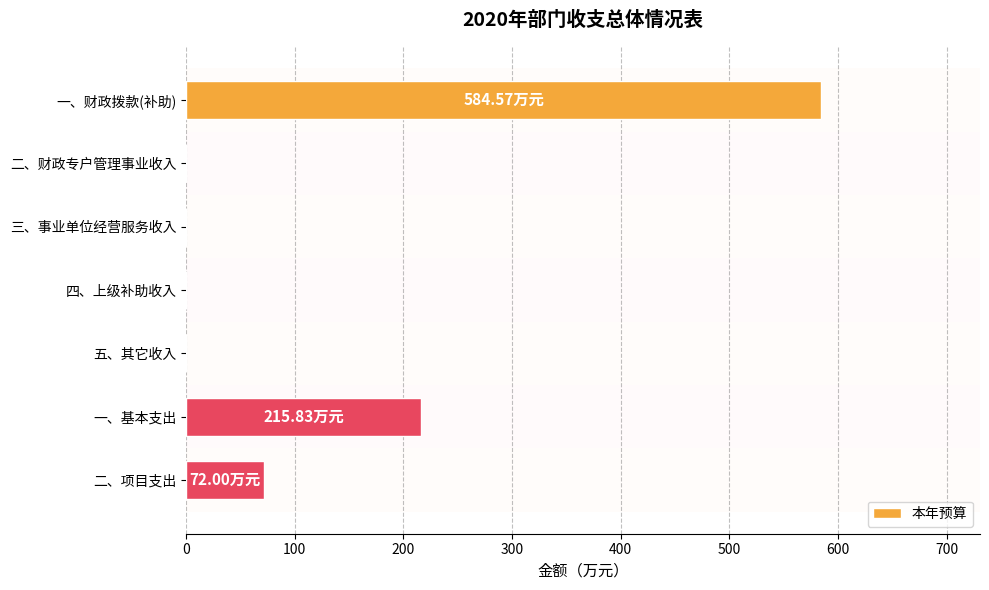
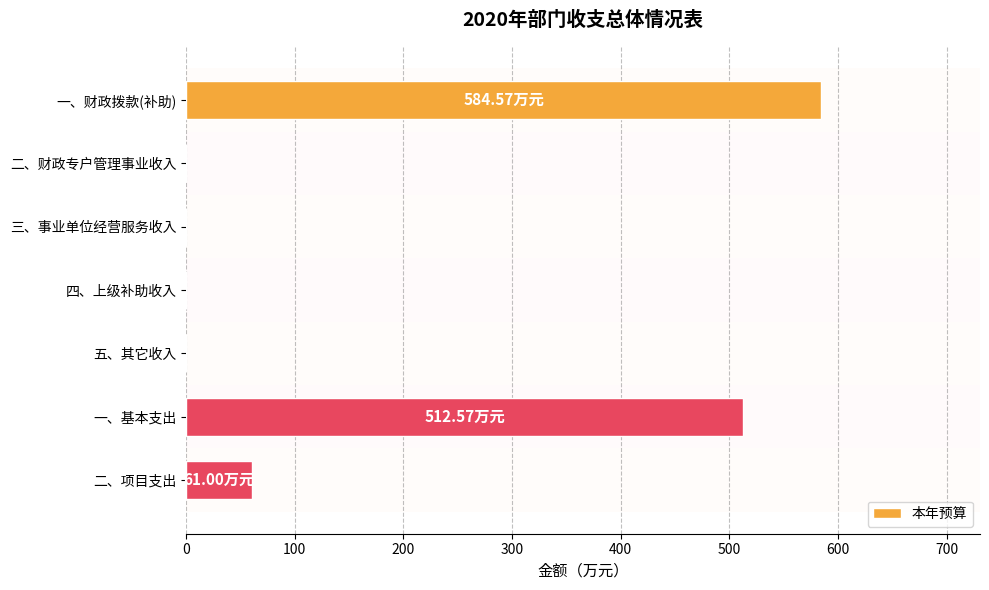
  {
    "一、财政拨款(补助)": 584.57,
-   "一、基本支出": 215.83,
-   "二、项目支出": 72.00
+   "一、基本支出": 512.57,
+   "二、项目支出": 61.00
  }
